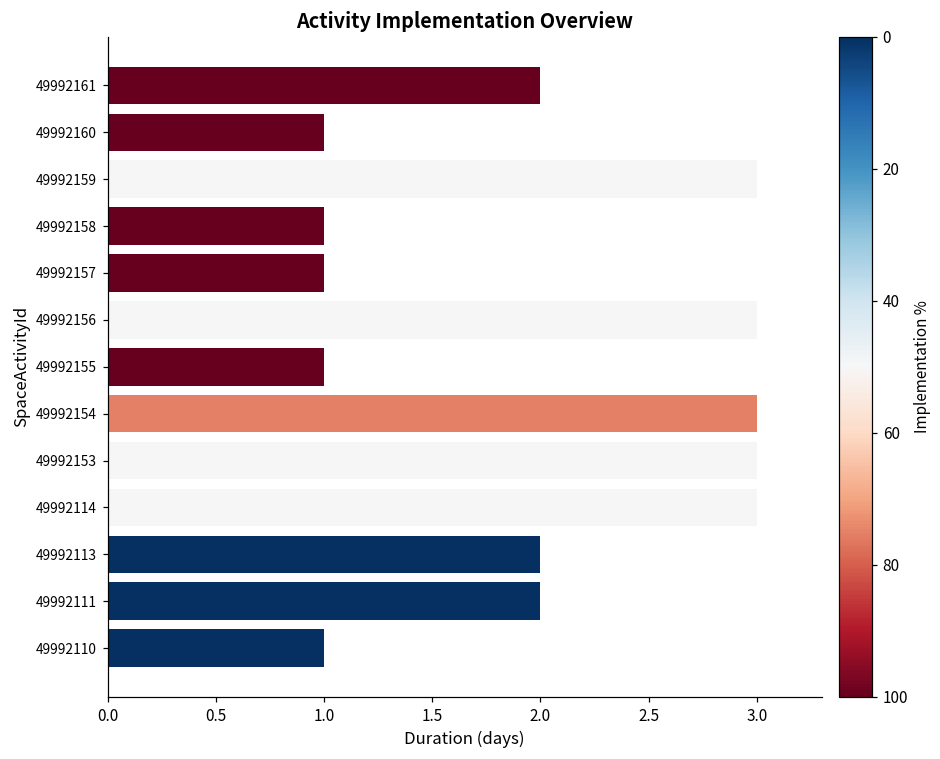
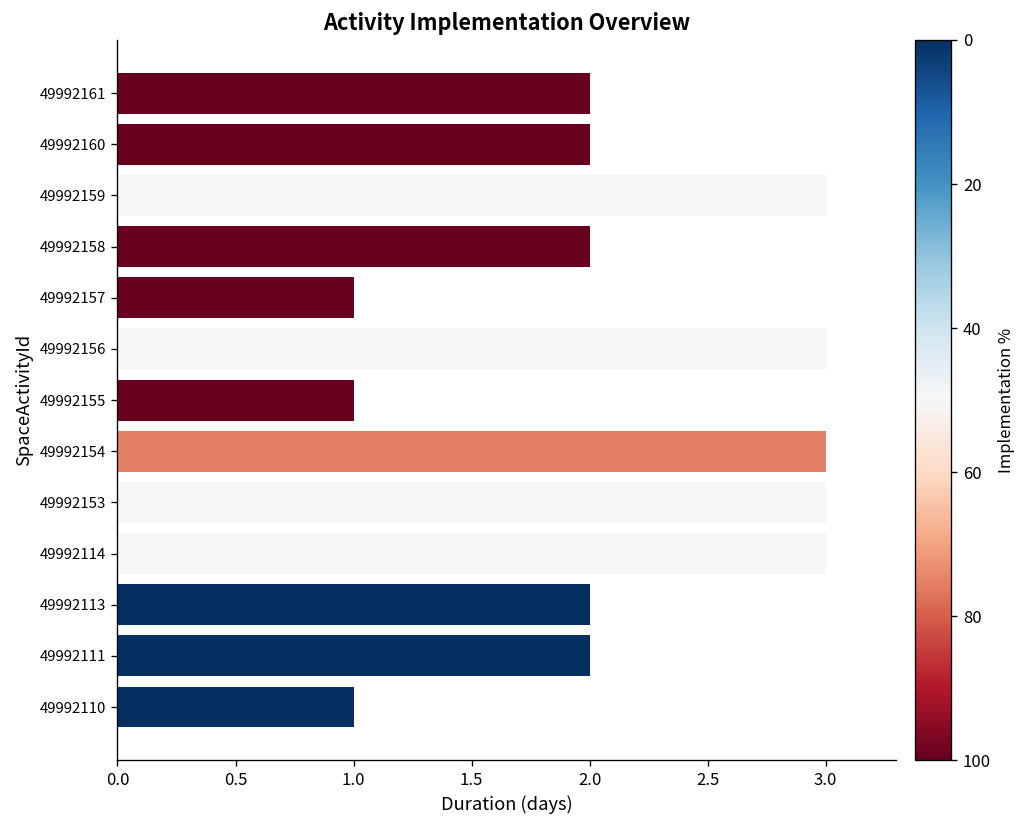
  {
    "49992161": 2,
-   "49992160": 1,
+   "49992160": 2,
    "49992159": 3,
-   "49992158": 1,
+   "49992158": 2,
    "49992157": 1,
    "49992156": 3,
    "49992155": 1,
    "49992154": 3,
    "49992153": 3,
    "49992114": 3,
    "49992113": 2,
    "49992111": 2,
    "49992110": 1
  }
